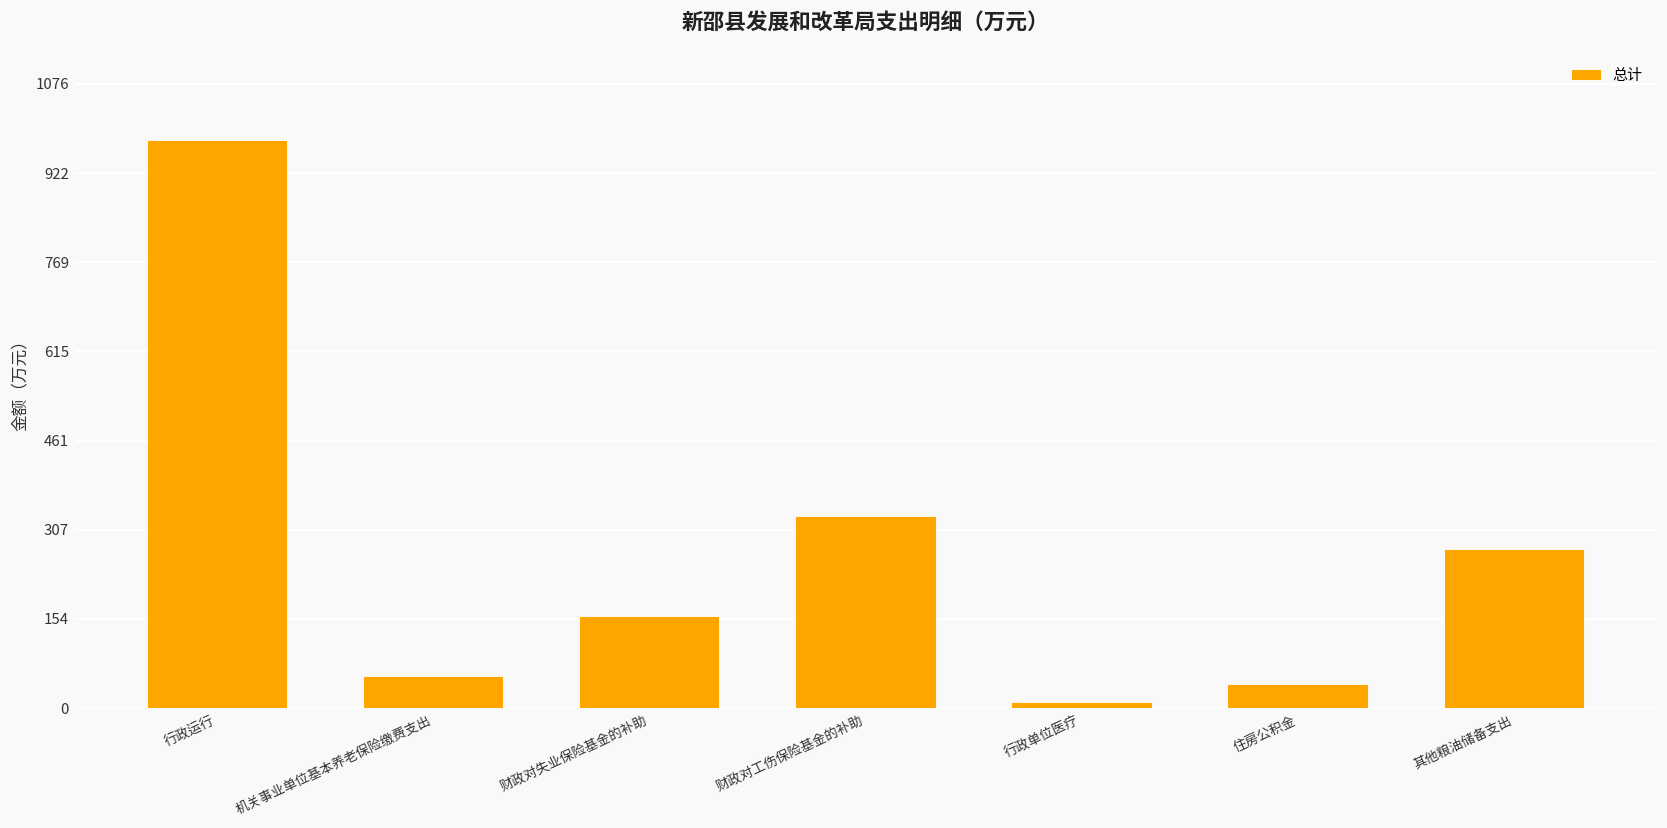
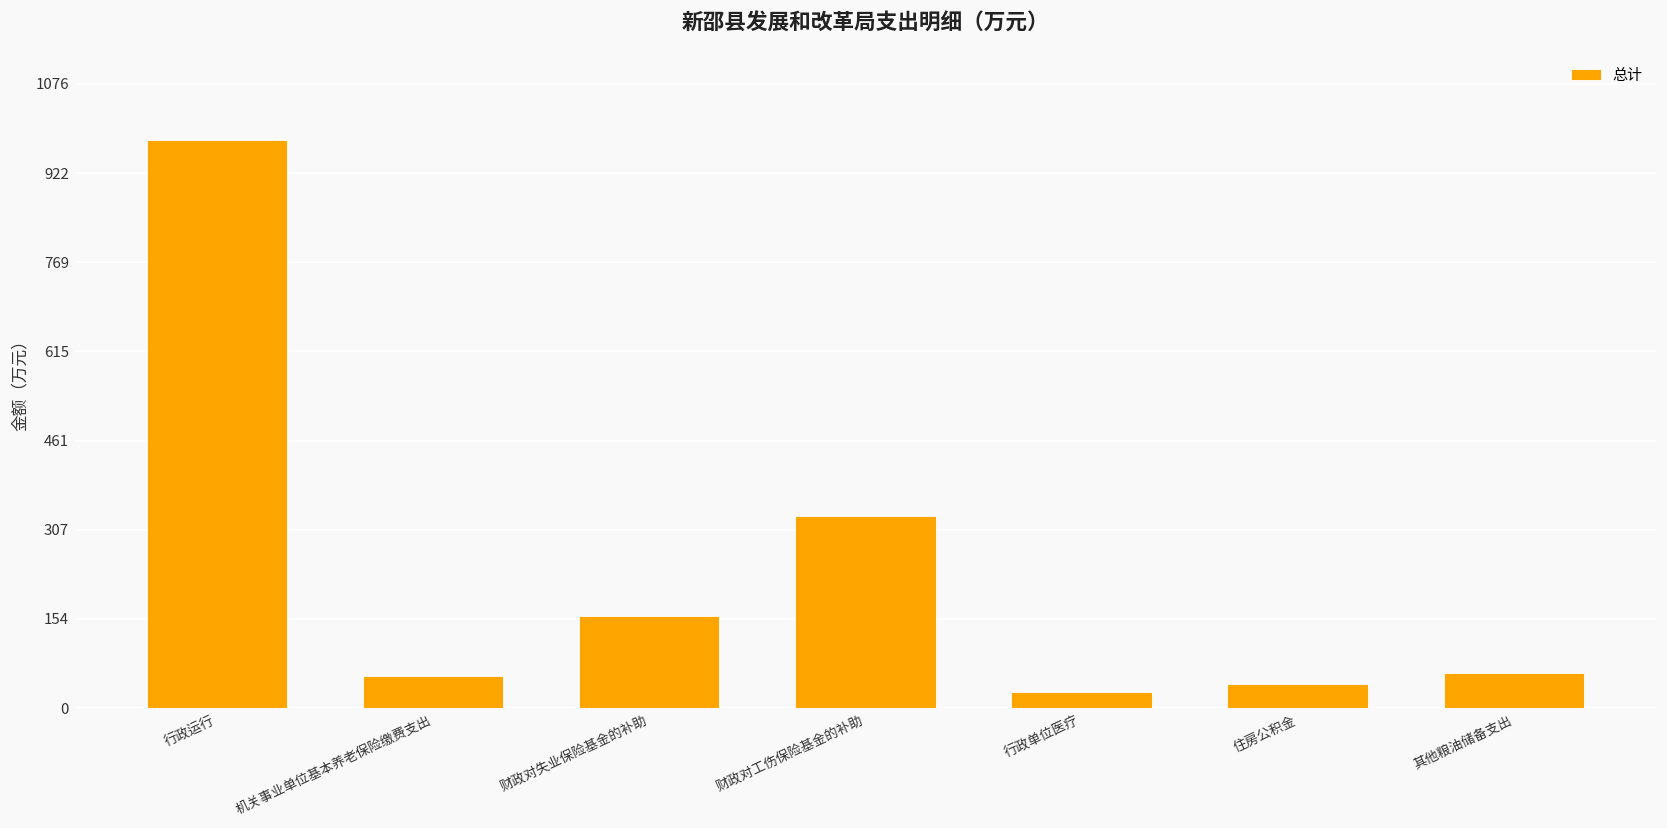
  {
    "行政运行": 980,
    "机关事业单位基本养老保险缴费支出": 60,
    "财政对失业保险基金的补助": 160,
    "财政对工伤保险基金的补助": 330,
-   "行政单位医疗": 10,
+   "行政单位医疗": 30,
    "住房公积金": 40,
-   "其他粮油储备支出": 270
+   "其他粮油储备支出": 60
  }
